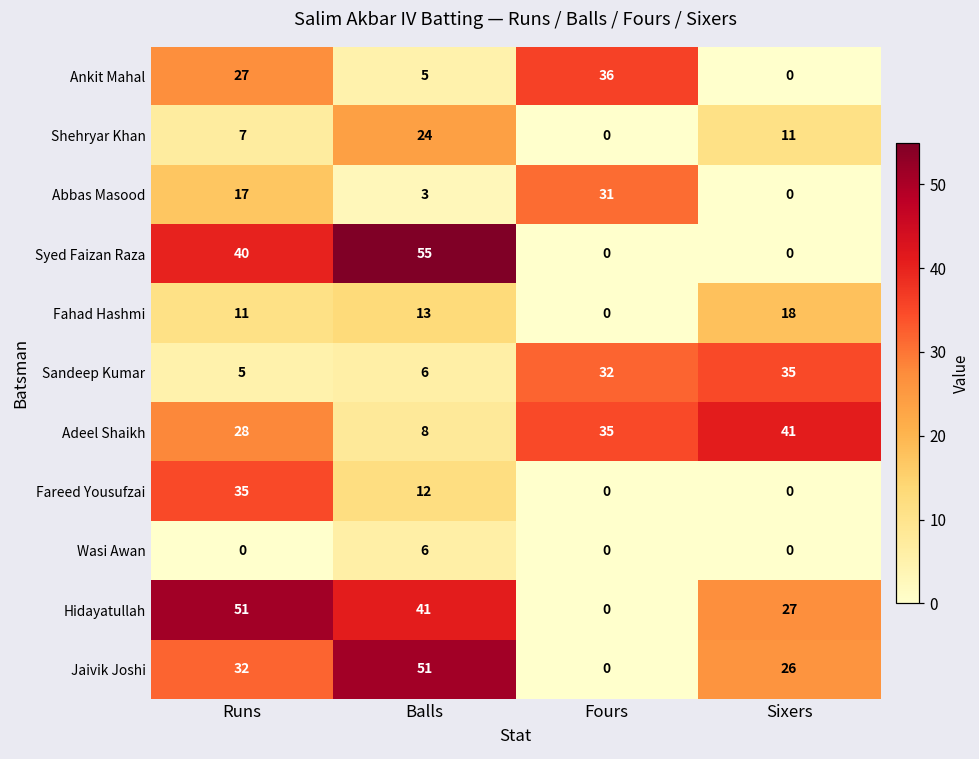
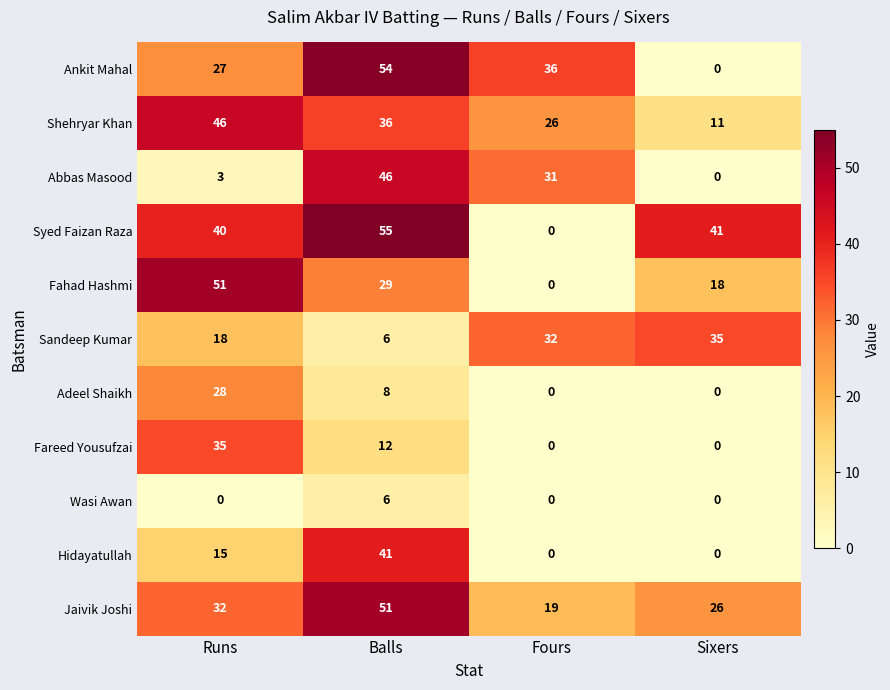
  {
    "Ankit Mahal": {
      "Runs": 27,
-     "Balls": 5,
+     "Balls": 54,
      "Fours": 36,
      "Sixers": 0
    },
    "Shehryar Khan": {
-     "Runs": 7,
-     "Balls": 24,
-     "Fours": 0,
+     "Runs": 46,
+     "Balls": 36,
+     "Fours": 26,
      "Sixers": 11
    },
    "Abbas Masood": {
-     "Runs": 17,
-     "Balls": 3,
+     "Runs": 3,
+     "Balls": 46,
      "Fours": 31,
      "Sixers": 0
    },
    "Syed Faizan Raza": {
      "Runs": 40,
      "Balls": 55,
      "Fours": 0,
-     "Sixers": 0
+     "Sixers": 41
    },
    "Fahad Hashmi": {
-     "Runs": 11,
-     "Balls": 13,
+     "Runs": 51,
+     "Balls": 29,
      "Fours": 0,
      "Sixers": 18
    },
    "Sandeep Kumar": {
-     "Runs": 5,
+     "Runs": 18,
      "Balls": 6,
      "Fours": 32,
      "Sixers": 35
    },
    "Adeel Shaikh": {
      "Runs": 28,
      "Balls": 8,
-     "Fours": 35,
-     "Sixers": 41
+     "Fours": 0,
+     "Sixers": 0
    },
    "Fareed Yousufzai": {
      "Runs": 35,
      "Balls": 12,
      "Fours": 0,
      "Sixers": 0
    },
    "Wasi Awan": {
      "Runs": 0,
      "Balls": 6,
      "Fours": 0,
      "Sixers": 0
    },
    "Hidayatullah": {
-     "Runs": 51,
+     "Runs": 15,
      "Balls": 41,
      "Fours": 0,
-     "Sixers": 27
+     "Sixers": 0
    },
    "Jaivik Joshi": {
      "Runs": 32,
      "Balls": 51,
-     "Fours": 0,
+     "Fours": 19,
      "Sixers": 26
    }
  }
